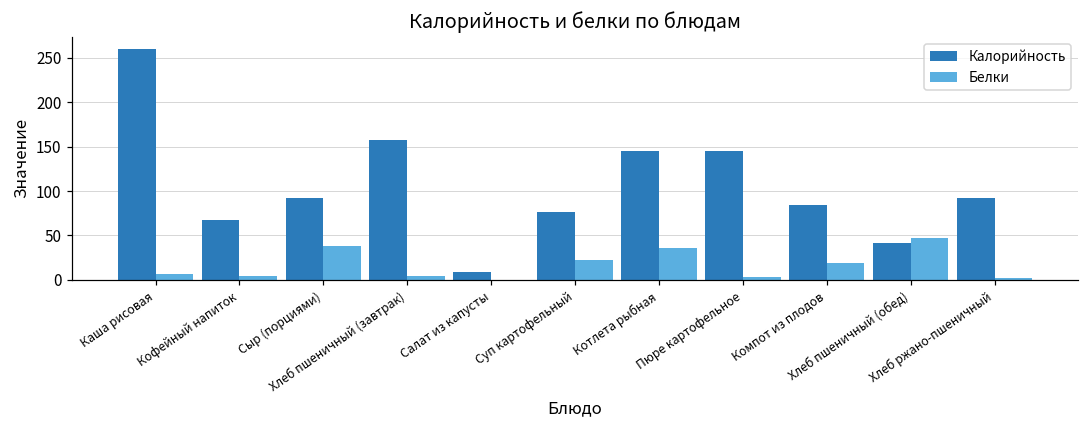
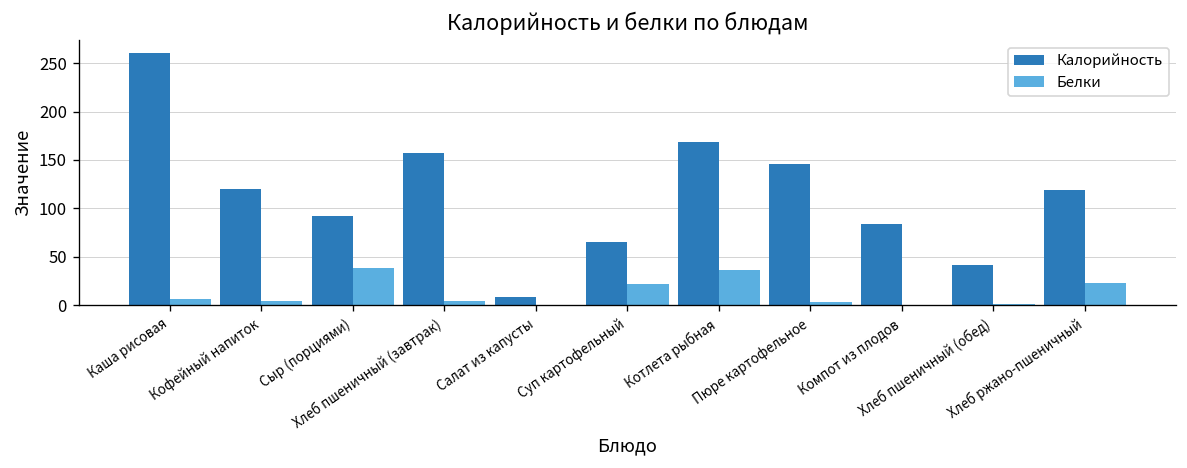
  {
    "Калорийность": {
      "Каша рисовая": 260,
-     "Кофейный напиток": 70,
+     "Кофейный напиток": 120,
      "Сыр (порциями)": 90,
      "Хлеб пшеничный (завтрак)": 160,
      "Салат из капусты": 10,
-     "Суп картофельный": 80,
-     "Котлета рыбная": 150,
+     "Суп картофельный": 70,
+     "Котлета рыбная": 170,
      "Пюре картофельное": 150,
      "Компот из плодов": 80,
      "Хлеб пшеничный (обед)": 40,
-     "Хлеб ржано-пшеничный": 90
+     "Хлеб ржано-пшеничный": 120
    },
    "Белки": {
      "Каша рисовая": 10,
      "Кофейный напиток": 0,
      "Сыр (порциями)": 40,
      "Хлеб пшеничный (завтрак)": 0,
      "Салат из капусты": 0,
      "Суп картофельный": 20,
      "Котлета рыбная": 40,
      "Пюре картофельное": 0,
-     "Компот из плодов": 20,
-     "Хлеб пшеничный (обед)": 50,
-     "Хлеб ржано-пшеничный": 0
+     "Компот из плодов": 0,
+     "Хлеб пшеничный (обед)": 0,
+     "Хлеб ржано-пшеничный": 20
    }
  }
